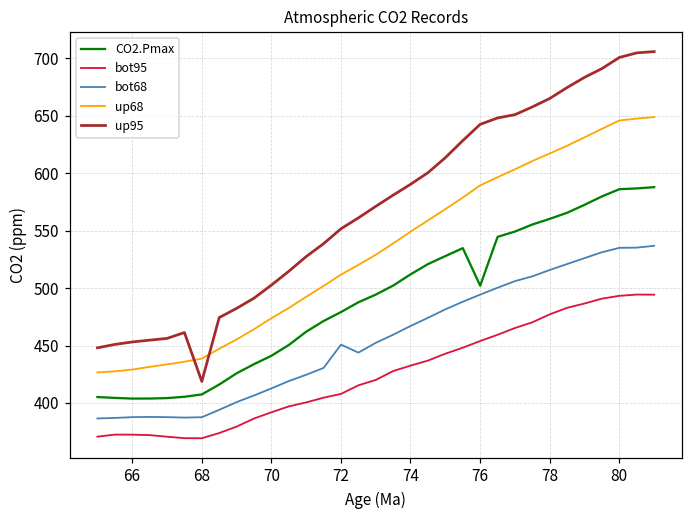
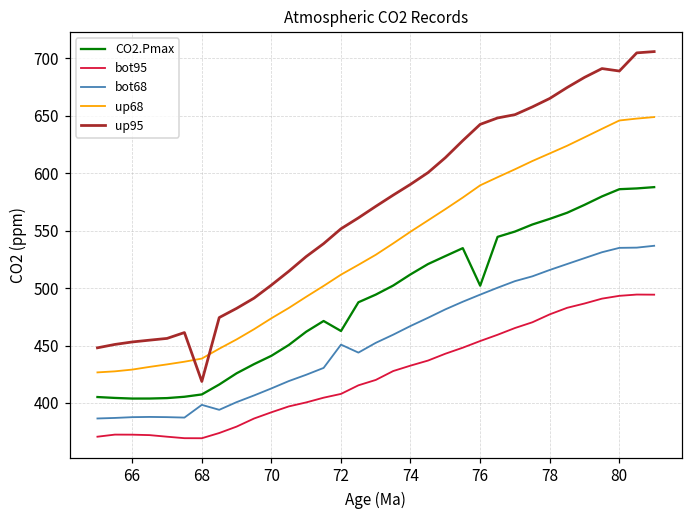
  {
    "CO2.Pmax": {
      "66": 404,
      "68": 407,
      "70": 441,
-     "72": 479,
+     "72": 463,
      "74": 512,
      "76": 502,
      "78": 560,
      "80": 586
    },
    "bot95": {
      "66": 372,
      "68": 369,
      "70": 392,
      "72": 408,
      "74": 433,
      "76": 454,
      "78": 477,
      "80": 493
    },
    "bot68": {
      "66": 388,
-     "68": 388,
+     "68": 398,
      "70": 413,
      "72": 451,
      "74": 467,
      "76": 494,
      "78": 516,
      "80": 535
    },
    "up68": {
      "66": 429,
      "68": 439,
      "70": 474,
      "72": 512,
      "74": 549,
      "76": 589,
      "78": 617,
      "80": 646
    },
    "up95": {
      "66": 453,
      "68": 419,
      "70": 503,
      "72": 552,
      "74": 590,
      "76": 643,
      "78": 665,
-     "80": 701
+     "80": 689
    }
  }
